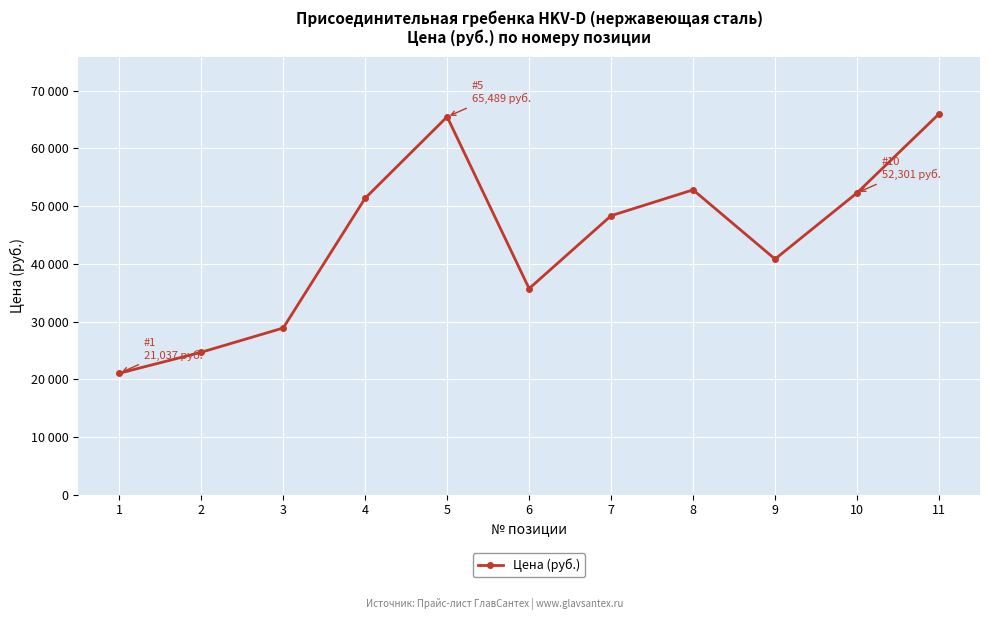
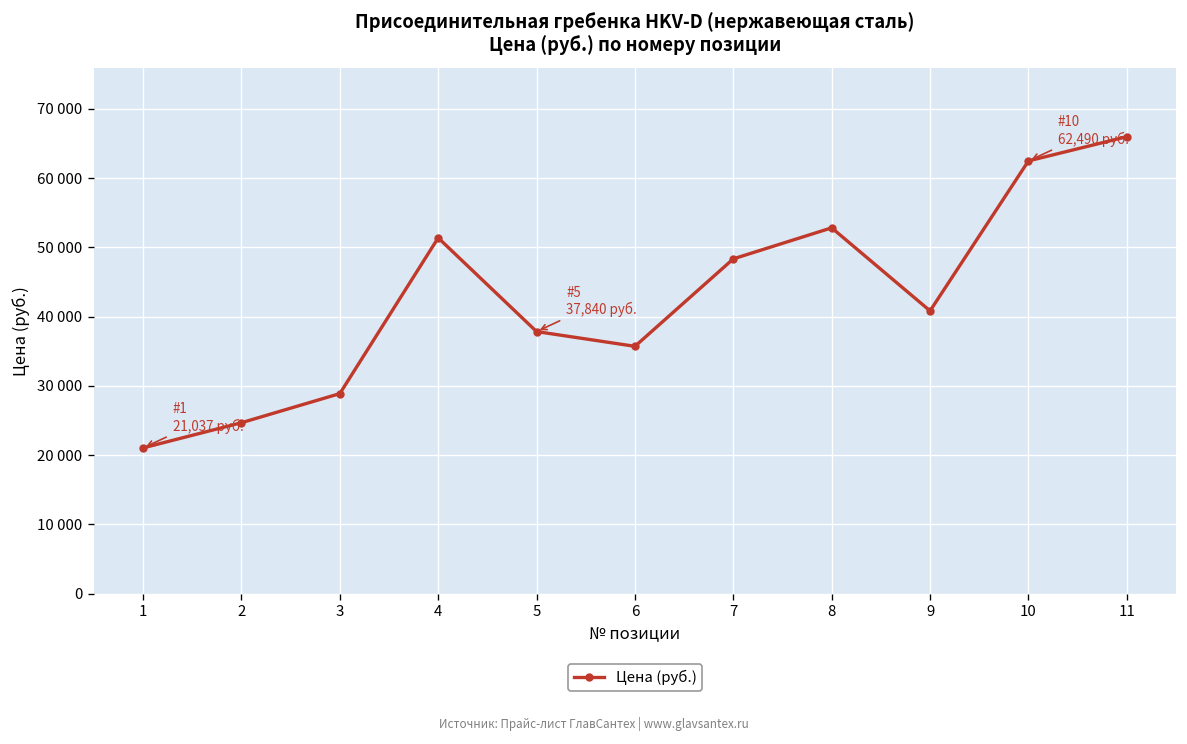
  {
-   "5": "65,489",
-   "10": "52,301"
+   "5": "37,840",
+   "10": "62,490"
  }
